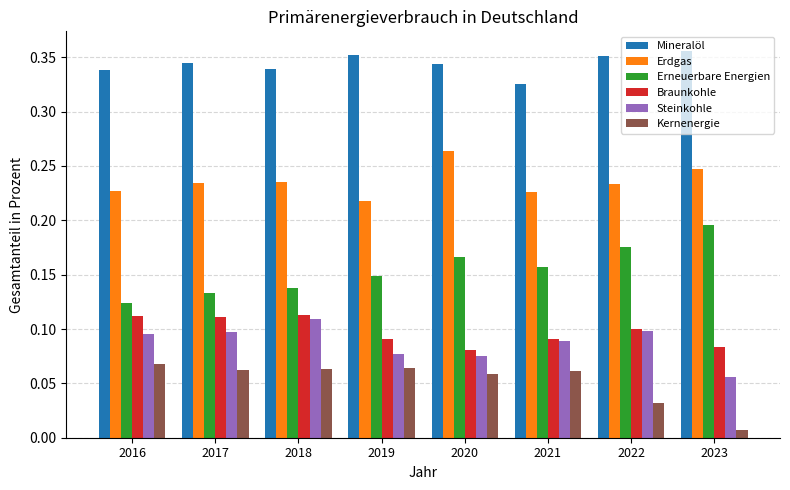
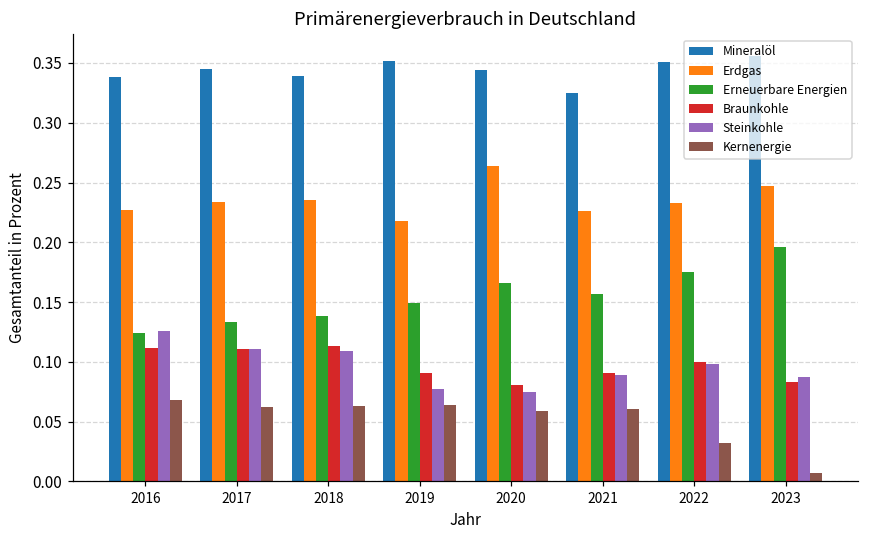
  {
    "Mineralöl": {
      "2016": 0.338,
      "2017": 0.345,
      "2018": 0.339,
      "2019": 0.352,
      "2020": 0.344,
      "2021": 0.325,
      "2022": 0.351
    },
    "Erdgas": {
      "2016": 0.227,
      "2017": 0.234,
      "2018": 0.235,
      "2019": 0.218,
      "2020": 0.264,
      "2021": 0.226,
      "2022": 0.233,
      "2023": 0.247
    },
    "Erneuerbare Energien": {
      "2016": 0.124,
      "2017": 0.133,
      "2018": 0.138,
      "2019": 0.149,
      "2020": 0.166,
      "2021": 0.157,
      "2022": 0.175,
      "2023": 0.196
    },
    "Braunkohle": {
      "2016": 0.112,
      "2017": 0.111,
      "2018": 0.113,
      "2019": 0.091,
      "2020": 0.081,
      "2021": 0.091,
      "2022": 0.100,
      "2023": 0.083
    },
    "Steinkohle": {
-     "2016": 0.095,
-     "2017": 0.097,
+     "2016": 0.126,
+     "2017": 0.111,
      "2018": 0.109,
      "2019": 0.077,
      "2020": 0.075,
      "2021": 0.089,
      "2022": 0.098,
-     "2023": 0.056
+     "2023": 0.087
    },
    "Kernenergie": {
      "2016": 0.068,
      "2017": 0.062,
      "2018": 0.063,
      "2019": 0.064,
      "2020": 0.059,
      "2021": 0.061,
      "2022": 0.032,
      "2023": 0.007
    }
  }
